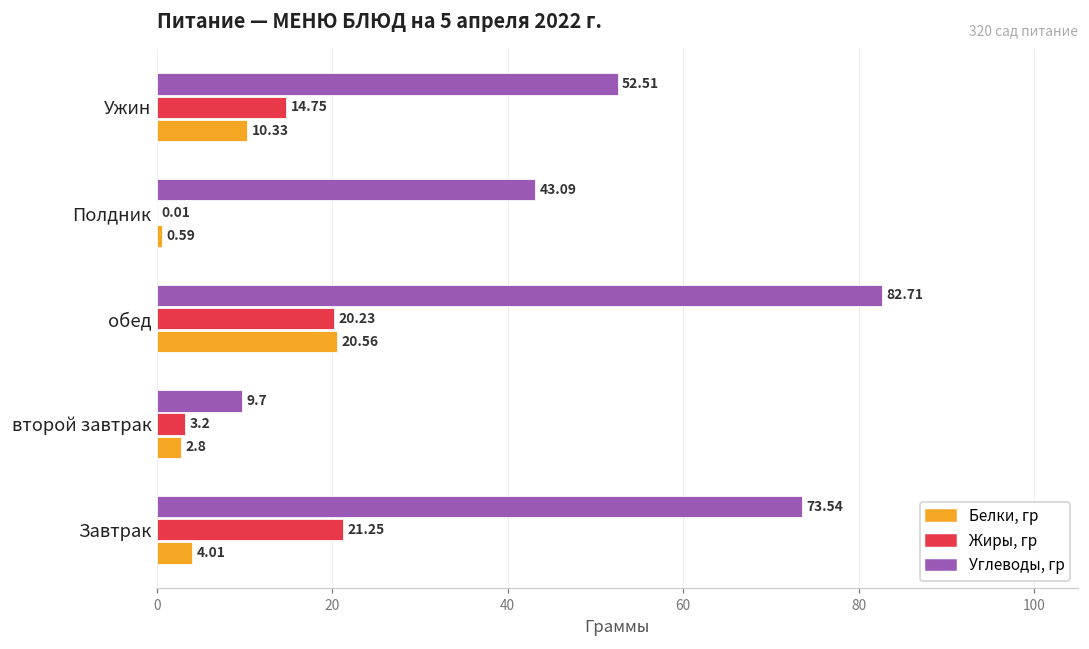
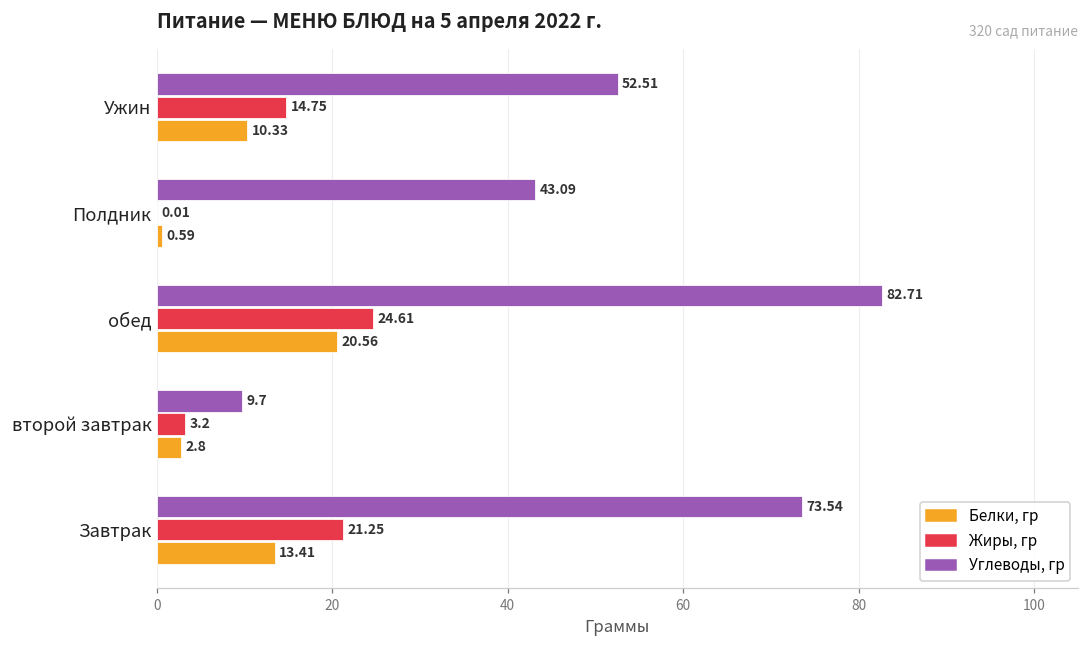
  {
    "Белки, гр": {
      "Ужин": 10.33,
      "Полдник": 0.59,
      "обед": 20.56,
      "второй завтрак": 2.8,
-     "Завтрак": 4.01
+     "Завтрак": 13.41
    },
    "Жиры, гр": {
      "Ужин": 14.75,
      "Полдник": 0.01,
-     "обед": 20.23,
+     "обед": 24.61,
      "второй завтрак": 3.2,
      "Завтрак": 21.25
    },
    "Углеводы, гр": {
      "Ужин": 52.51,
      "Полдник": 43.09,
      "обед": 82.71,
      "второй завтрак": 9.7,
      "Завтрак": 73.54
    }
  }
